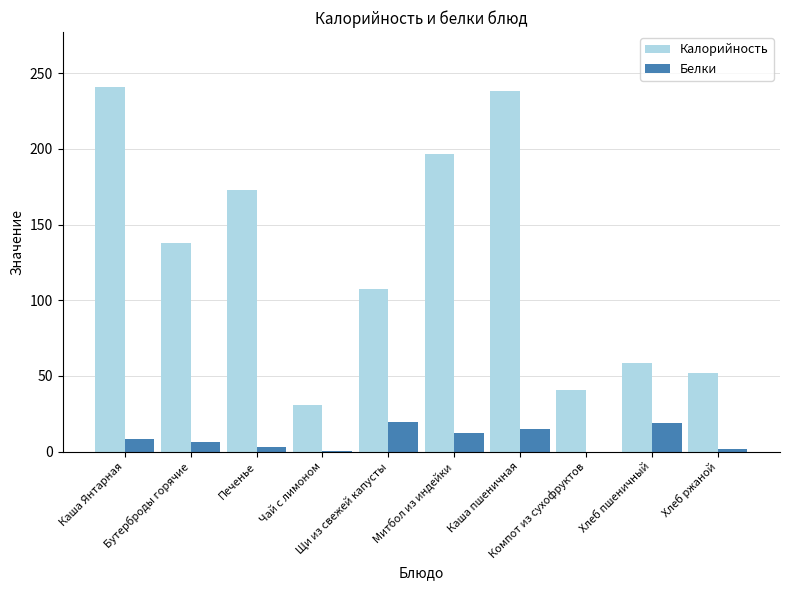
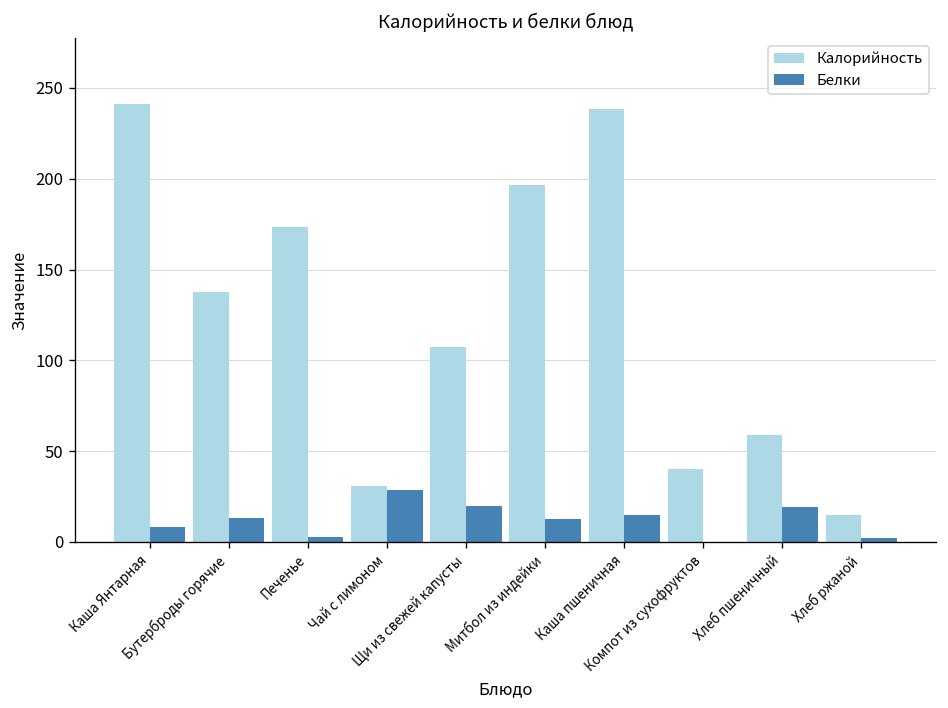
  {
    "Калорийность": {
      "Каша Янтарная": 241,
      "Бутерброды горячие": 138,
      "Печенье": 173,
      "Чай с лимоном": 31,
      "Щи из свежей капусты": 107,
      "Митбол из индейки": 196,
      "Каша пшеничная": 239,
      "Компот из сухофруктов": 40,
      "Хлеб пшеничный": 59,
-     "Хлеб ржаной": 52
+     "Хлеб ржаной": 15
    },
    "Белки": {
      "Каша Янтарная": 8,
-     "Бутерброды горячие": 6,
+     "Бутерброды горячие": 13,
      "Печенье": 3,
-     "Чай с лимоном": 0,
+     "Чай с лимоном": 29,
      "Щи из свежей капусты": 20,
      "Митбол из индейки": 13,
      "Каша пшеничная": 15,
      "Хлеб пшеничный": 19,
      "Хлеб ржаной": 2
    }
  }
